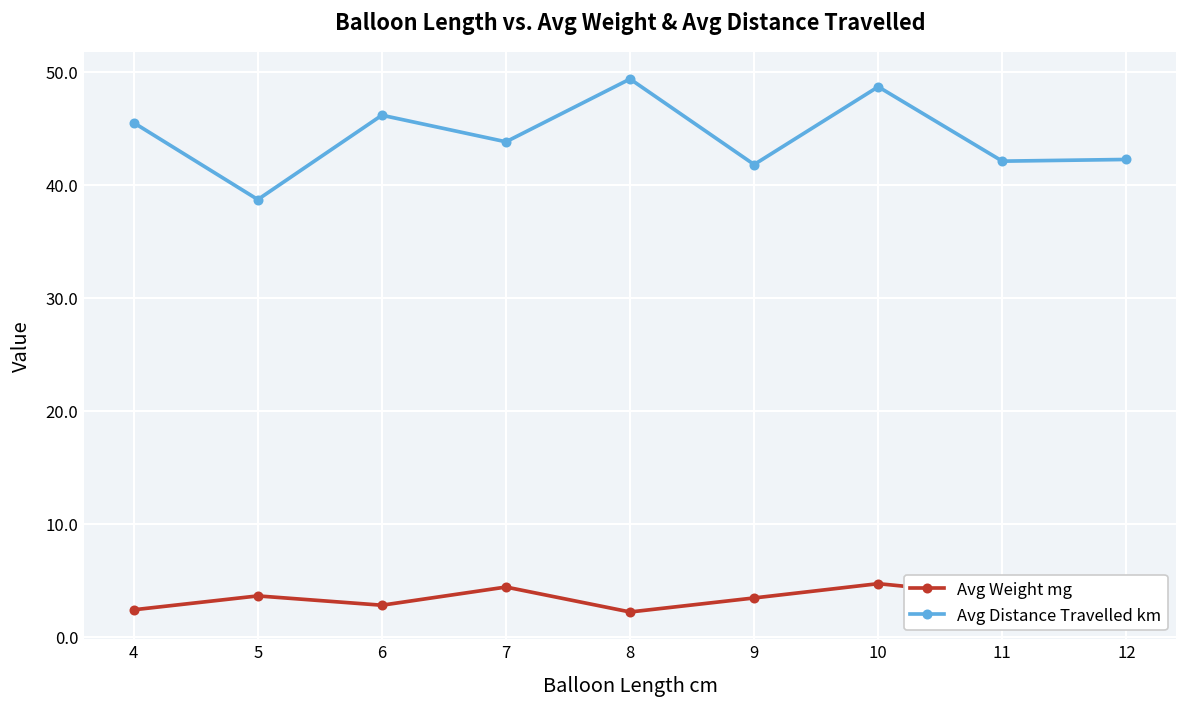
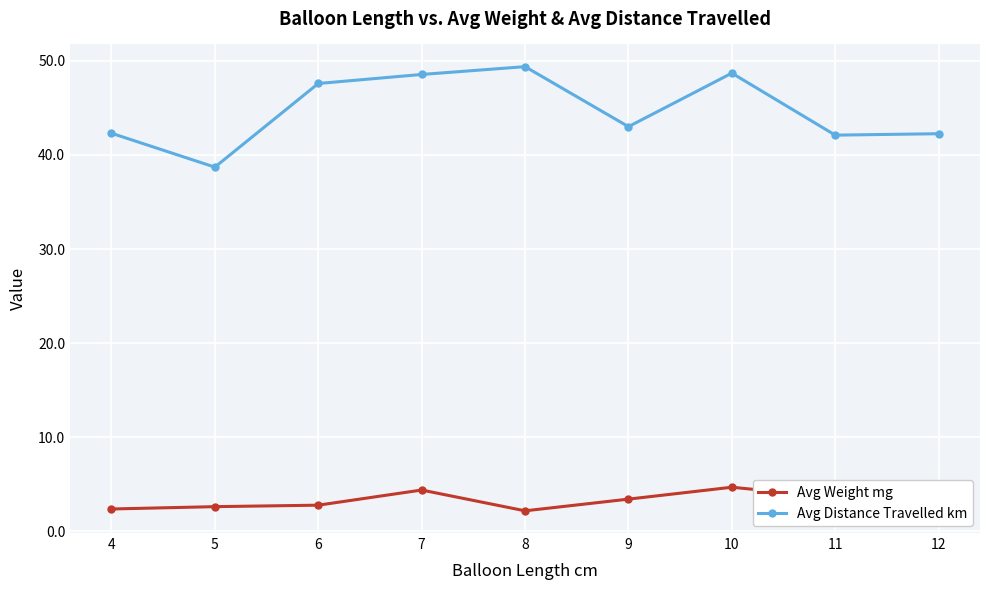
  {
    "Avg Weight mg": {
      "4": 2,
-     "5": 4,
+     "5": 3,
      "6": 3,
      "7": 4,
      "8": 2,
      "9": 3,
      "10": 5
    },
    "Avg Distance Travelled km": {
-     "4": 46,
+     "4": 42,
      "5": 39,
-     "6": 46,
-     "7": 44,
+     "6": 48,
+     "7": 49,
      "8": 49,
-     "9": 42,
+     "9": 43,
      "10": 49,
      "11": 42,
      "12": 42
    }
  }
